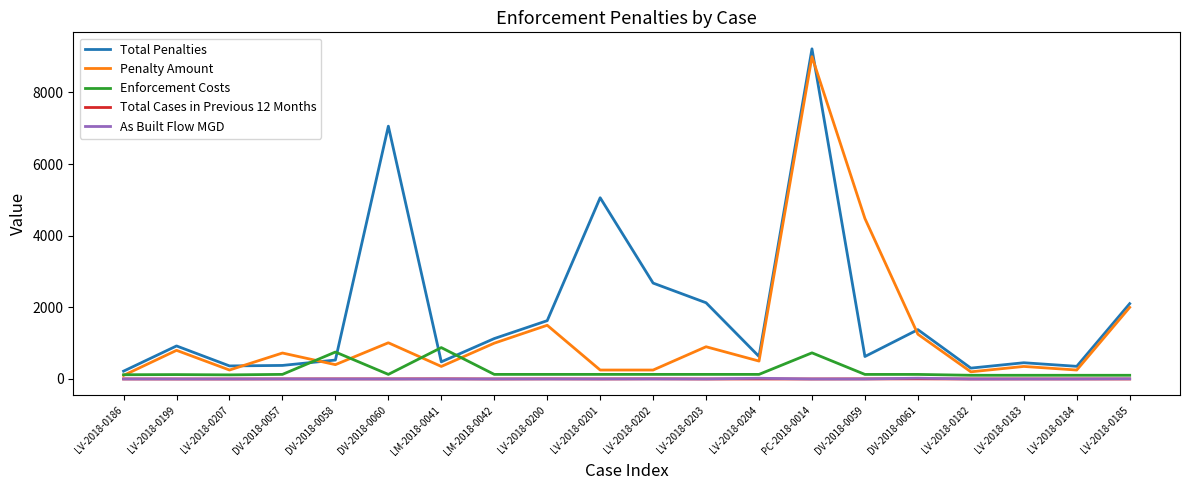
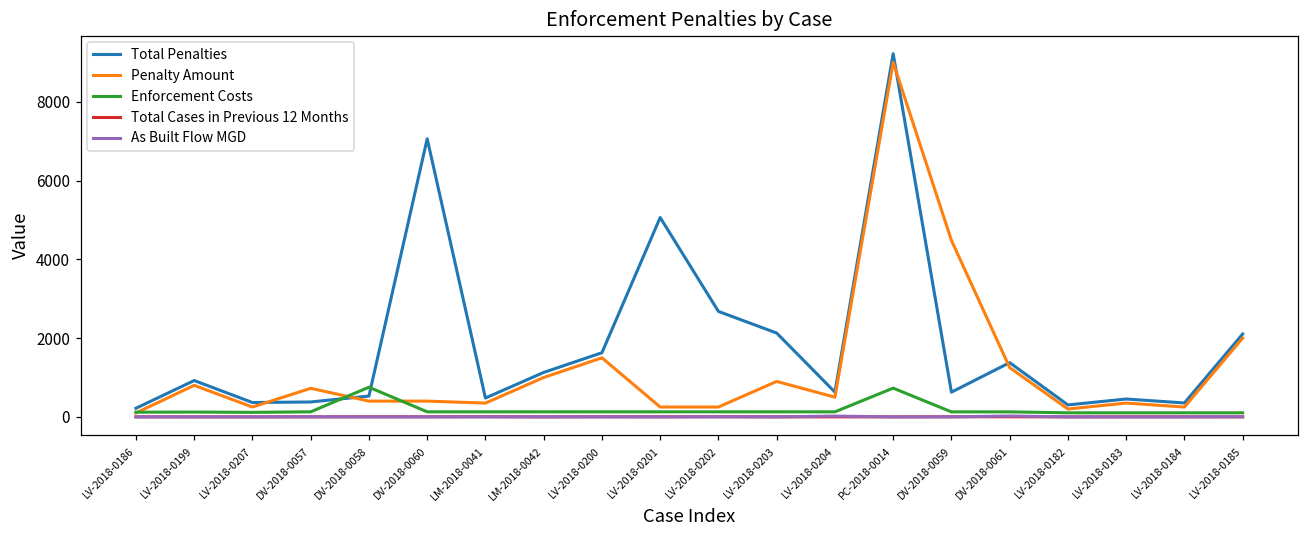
  {
    "Total Penalties": {
      "LV-2018-0186": 200,
      "LV-2018-0199": 900,
      "LV-2018-0207": 400,
      "DV-2018-0057": 400,
      "DV-2018-0058": 500,
      "DV-2018-0060": 7100,
      "LM-2018-0041": 500,
      "LM-2018-0042": 1100,
      "LV-2018-0200": 1600,
      "LV-2018-0201": 5100,
      "LV-2018-0202": 2700,
      "LV-2018-0203": 2100,
      "LV-2018-0204": 600,
      "PC-2018-0014": 9200,
      "DV-2018-0059": 600,
      "DV-2018-0061": 1400,
      "LV-2018-0182": 300,
      "LV-2018-0183": 500,
      "LV-2018-0184": 400,
      "LV-2018-0185": 2100
    },
    "Penalty Amount": {
      "LV-2018-0199": 800,
      "LV-2018-0207": 300,
      "DV-2018-0057": 700,
      "DV-2018-0058": 400,
-     "DV-2018-0060": 1000,
+     "DV-2018-0060": 400,
      "LM-2018-0041": 400,
      "LM-2018-0042": 1000,
      "LV-2018-0200": 1500,
      "LV-2018-0201": 300,
      "LV-2018-0202": 300,
      "LV-2018-0203": 900,
      "LV-2018-0204": 500,
      "PC-2018-0014": 9000,
      "DV-2018-0059": 4500,
      "DV-2018-0061": 1300,
      "LV-2018-0182": 200,
      "LV-2018-0183": 400,
      "LV-2018-0184": 300,
      "LV-2018-0185": 2000
    },
    "Enforcement Costs": {
      "LV-2018-0199": 100,
      "LV-2018-0207": 100,
      "DV-2018-0057": 100,
      "DV-2018-0058": 800,
      "DV-2018-0060": 100,
-     "LM-2018-0041": 900,
+     "LM-2018-0041": 100,
      "LM-2018-0042": 100,
      "LV-2018-0200": 100,
      "LV-2018-0201": 100,
      "LV-2018-0202": 100,
      "LV-2018-0203": 100,
      "LV-2018-0204": 100,
      "PC-2018-0014": 700,
      "DV-2018-0059": 100,
      "DV-2018-0061": 100,
      "LV-2018-0182": 100,
      "LV-2018-0183": 100,
      "LV-2018-0184": 100,
      "LV-2018-0185": 100
    }
  }
